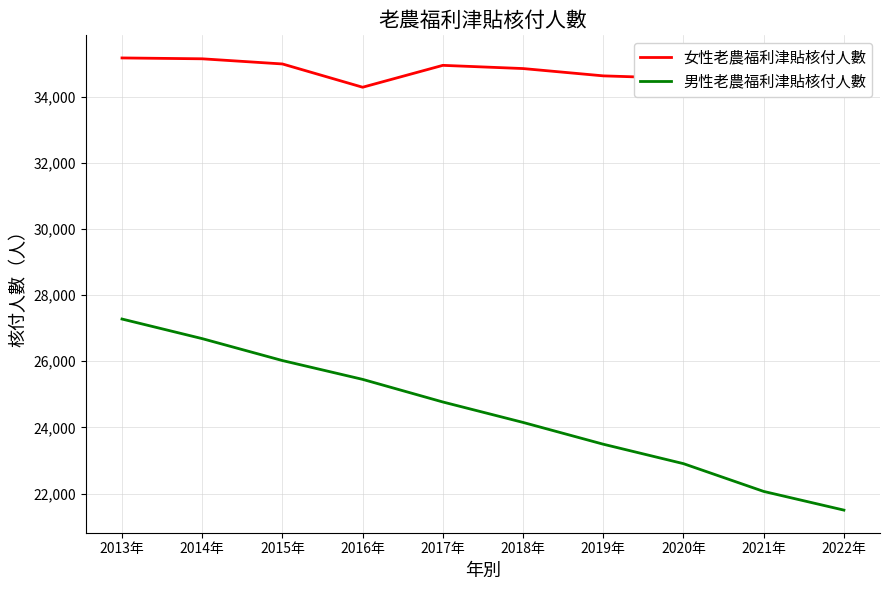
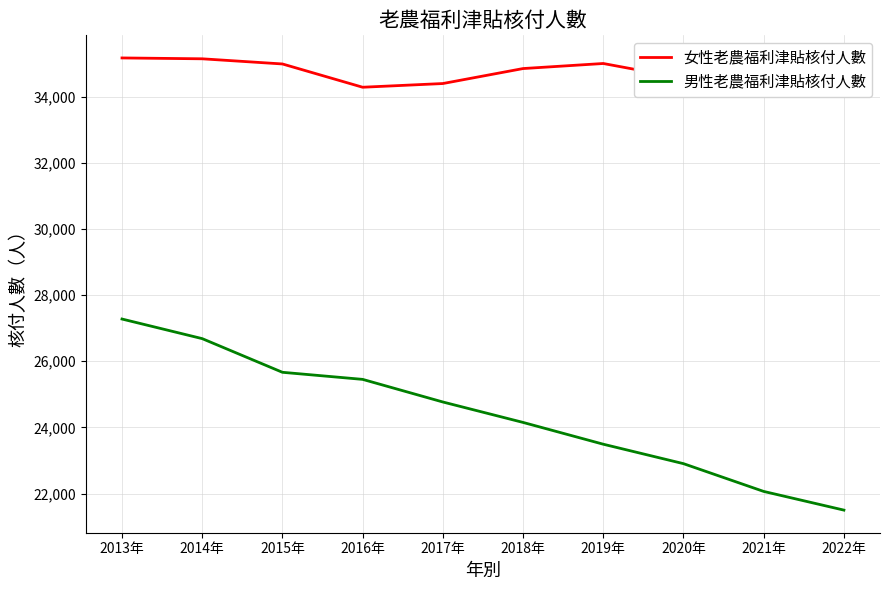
  {
    "女性老農福利津貼核付人數": {
      "2013年": "35,200",
      "2014年": "35,100",
      "2015年": "35,000",
      "2016年": "34,300",
-     "2017年": "34,900",
+     "2017年": "34,400",
      "2018年": "34,900",
-     "2019年": "34,600"
+     "2019年": "35,000"
    },
    "男性老農福利津貼核付人數": {
      "2013年": "27,300",
      "2014年": "26,700",
-     "2015年": "26,000",
+     "2015年": "25,700",
      "2016年": "25,500",
      "2017年": "24,800",
      "2018年": "24,200",
      "2019年": "23,500",
      "2020年": "22,900",
      "2021年": "22,100",
      "2022年": "21,500"
    }
  }
